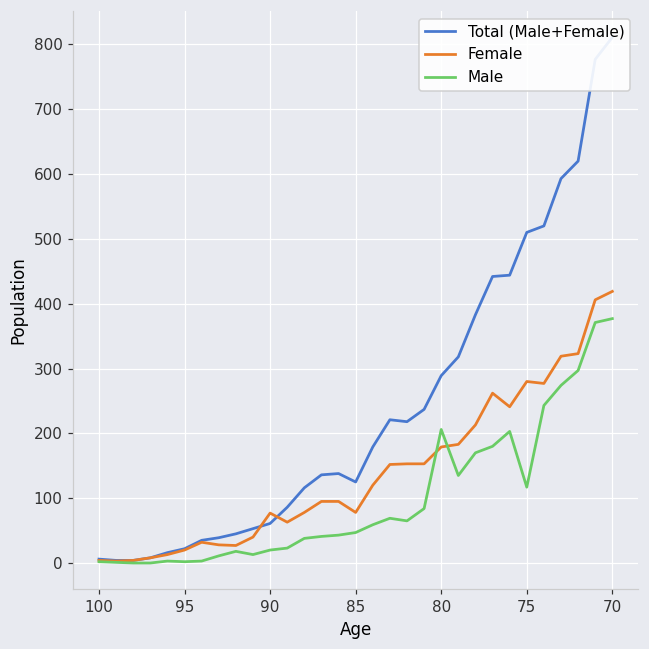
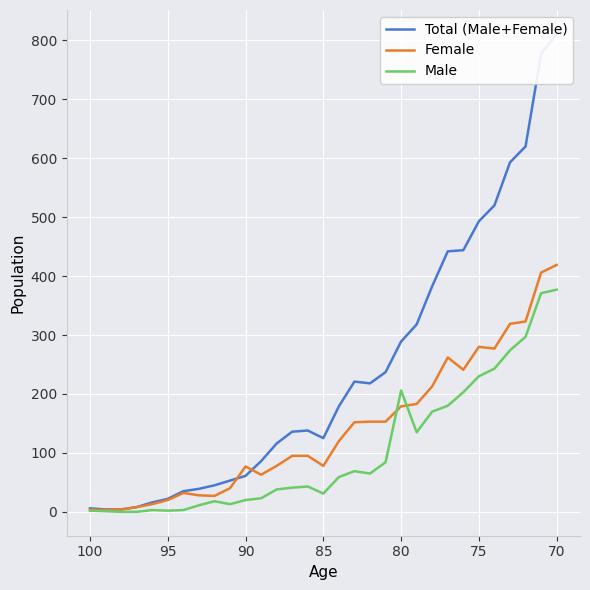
  {
    "Total (Male+Female)": {
      "90": 60,
      "85": 130,
      "80": 290,
-     "75": 510
+     "75": 490
    },
    "Female": {
      "90": 80,
      "85": 80,
      "80": 180,
      "75": 280,
      "70": 420
    },
    "Male": {
      "95": 0,
      "90": 20,
-     "85": 50,
+     "85": 30,
      "80": 210,
-     "75": 120,
+     "75": 230,
      "70": 380
    }
  }
